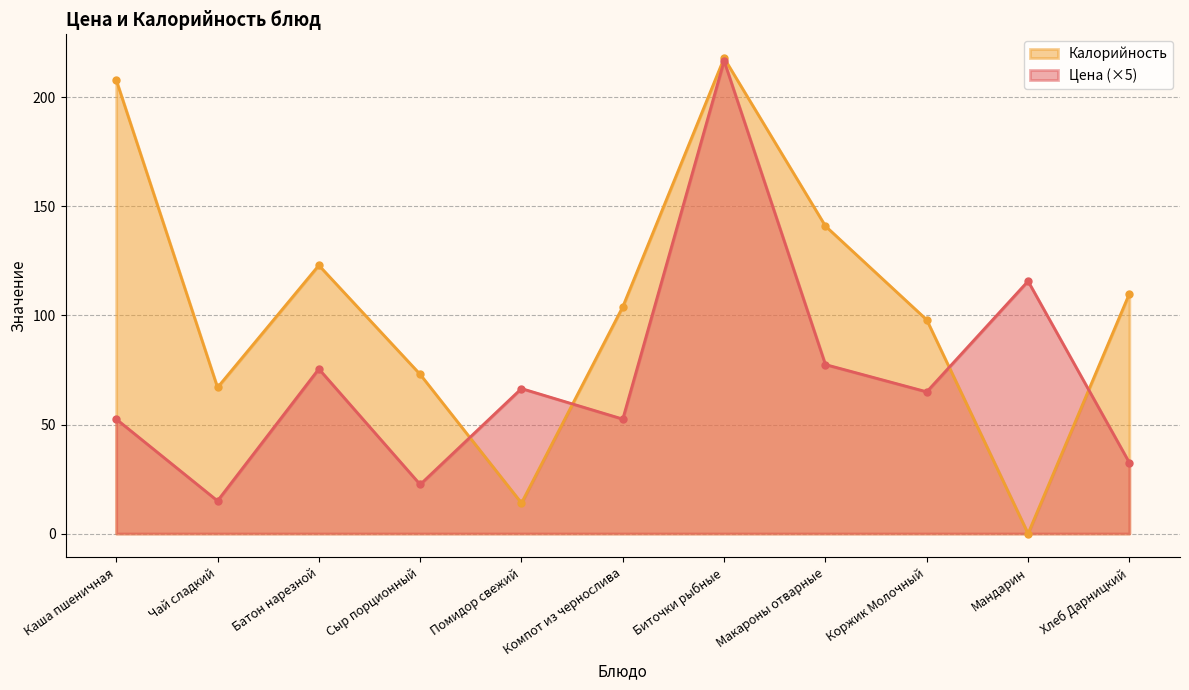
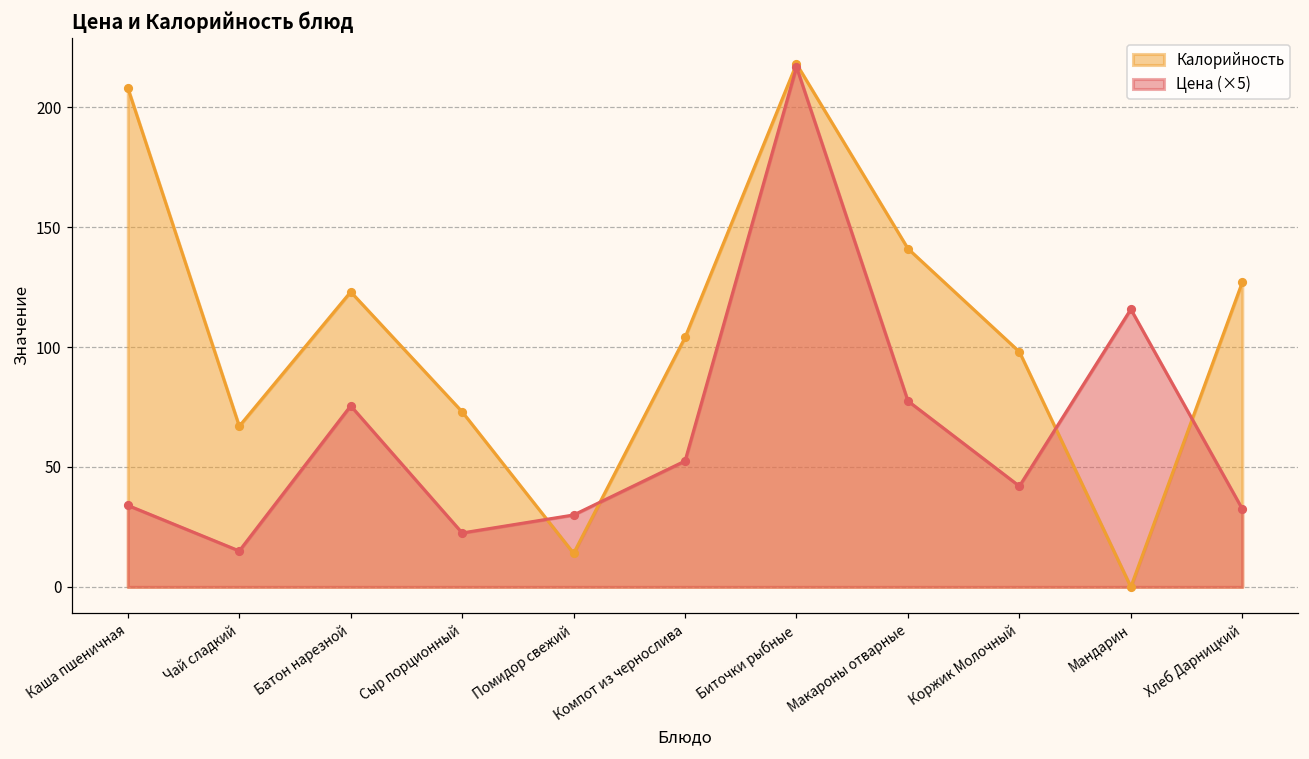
  {
    "Калорийность": {
      "Каша пшеничная": 208,
      "Чай сладкий": 67,
      "Батон нарезной": 123,
      "Сыр порционный": 73,
      "Помидор свежий": 14,
      "Компот из чернослива": 104,
      "Биточки рыбные": 218,
      "Макароны отварные": 141,
      "Коржик Молочный": 98,
      "Мандарин": 0,
-     "Хлеб Дарницкий": 110
+     "Хлеб Дарницкий": 127
    },
    "Цена (×5)": {
-     "Каша пшеничная": 53,
+     "Каша пшеничная": 34,
      "Чай сладкий": 15,
      "Батон нарезной": 76,
      "Сыр порционный": 23,
-     "Помидор свежий": 67,
+     "Помидор свежий": 30,
      "Компот из чернослива": 53,
      "Биточки рыбные": 217,
      "Макароны отварные": 78,
-     "Коржик Молочный": 65,
+     "Коржик Молочный": 42,
      "Мандарин": 116,
      "Хлеб Дарницкий": 33
    }
  }
